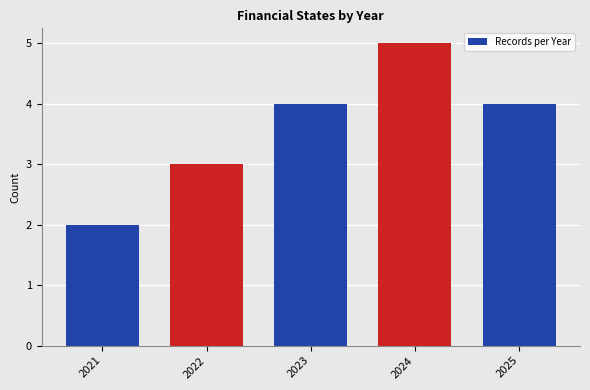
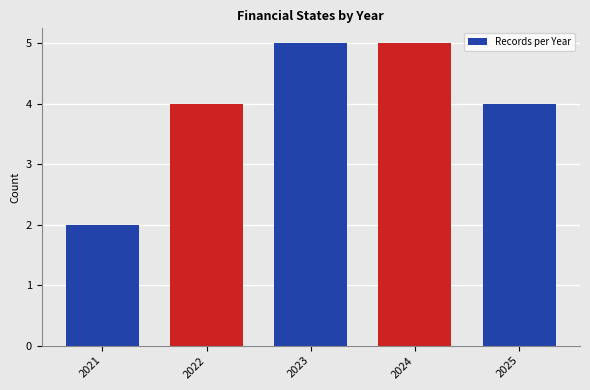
  {
    "2021": 2,
-   "2022": 3,
-   "2023": 4,
+   "2022": 4,
+   "2023": 5,
    "2024": 5,
    "2025": 4
  }
